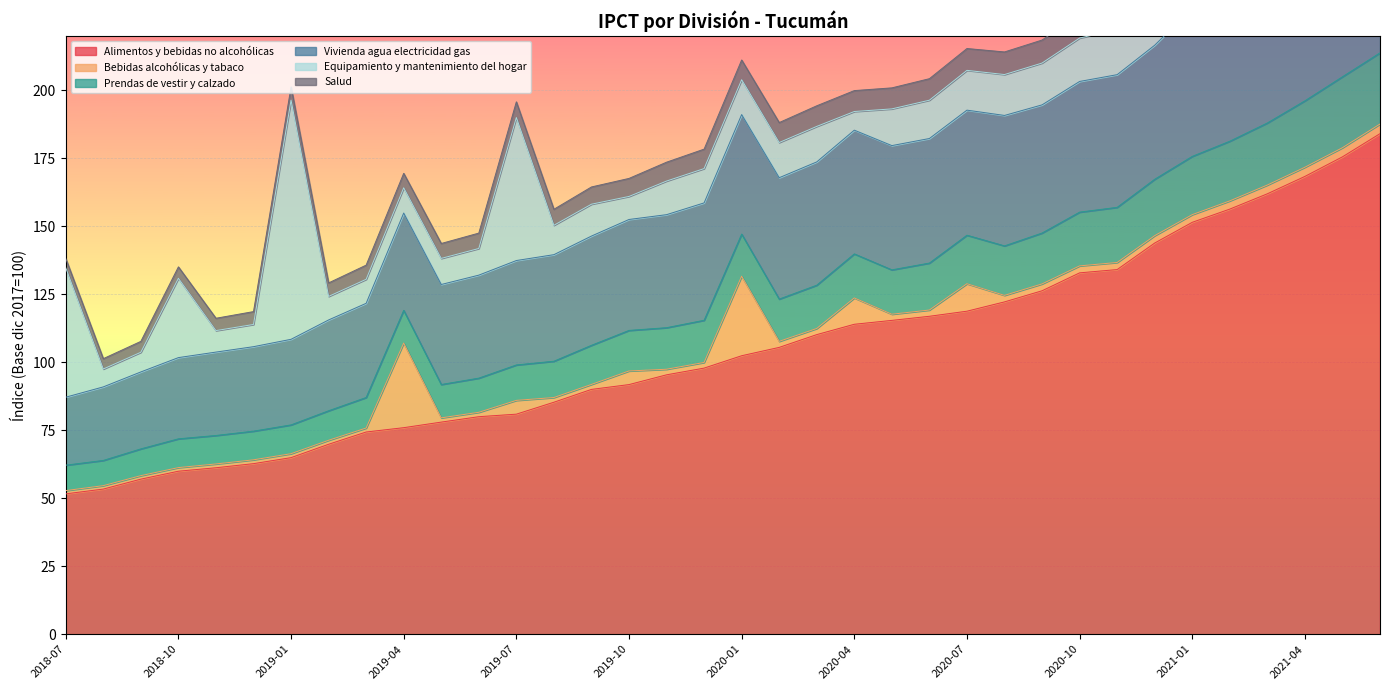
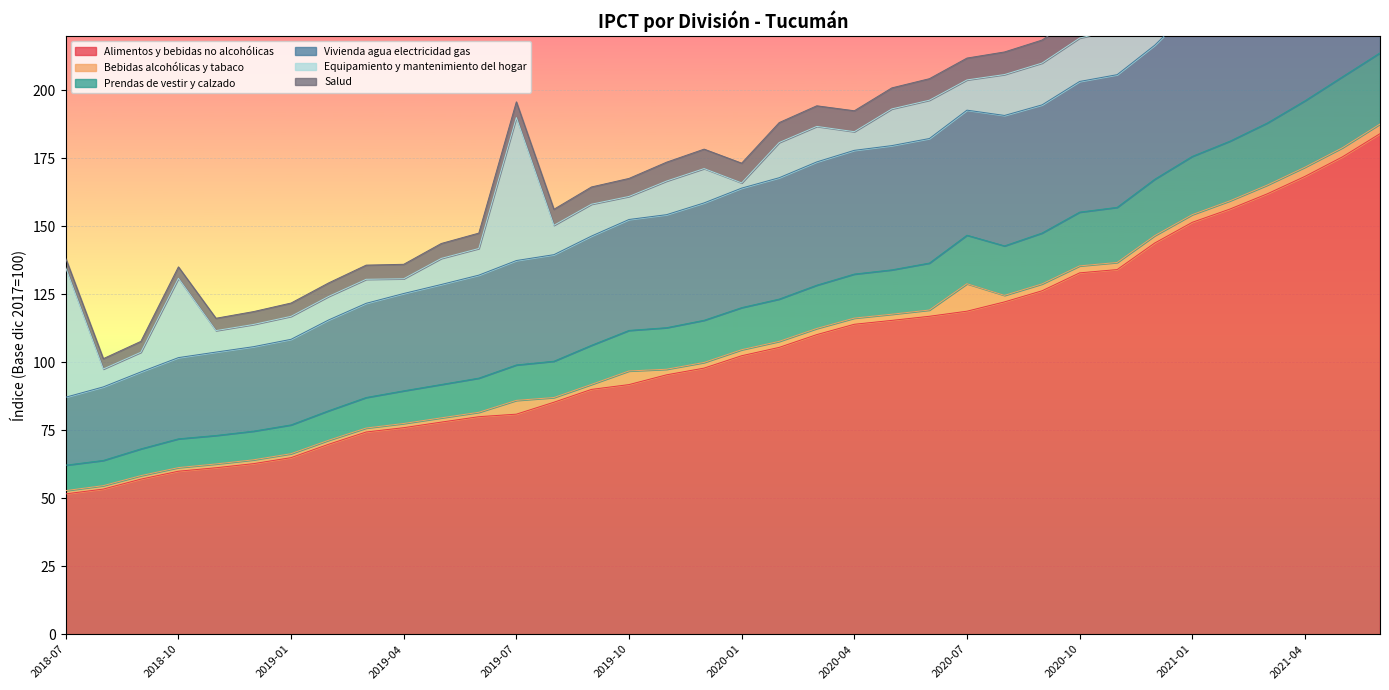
  {
    "Alimentos y bebidas no alcohólicas": {
      "2018-07": 52,
      "2018-10": 60,
      "2019-01": 65,
      "2019-04": 76,
      "2019-07": 81,
      "2019-10": 92,
      "2020-01": 102,
      "2020-04": 114,
      "2020-07": 119,
      "2020-10": 133,
      "2021-01": 151,
      "2021-04": 168
    },
    "Bebidas alcohólicas y tabaco": {
      "2018-07": 1,
      "2018-10": 1,
      "2019-01": 1,
-     "2019-04": 31,
+     "2019-04": 2,
      "2019-07": 5,
      "2019-10": 5,
-     "2020-01": 29,
-     "2020-04": 10,
+     "2020-01": 2,
+     "2020-04": 2,
      "2020-07": 10,
      "2020-10": 3,
      "2021-01": 3,
      "2021-04": 3
    },
    "Equipamiento y mantenimiento del hogar": {
      "2018-07": 48,
      "2018-10": 29,
-     "2019-01": 88,
-     "2019-04": 9,
+     "2019-01": 8,
+     "2019-04": 5,
      "2019-07": 53,
      "2019-10": 8,
-     "2020-01": 13,
+     "2020-01": 2,
      "2020-04": 7,
-     "2020-07": 15,
+     "2020-07": 11,
      "2020-10": 16
    }
  }
